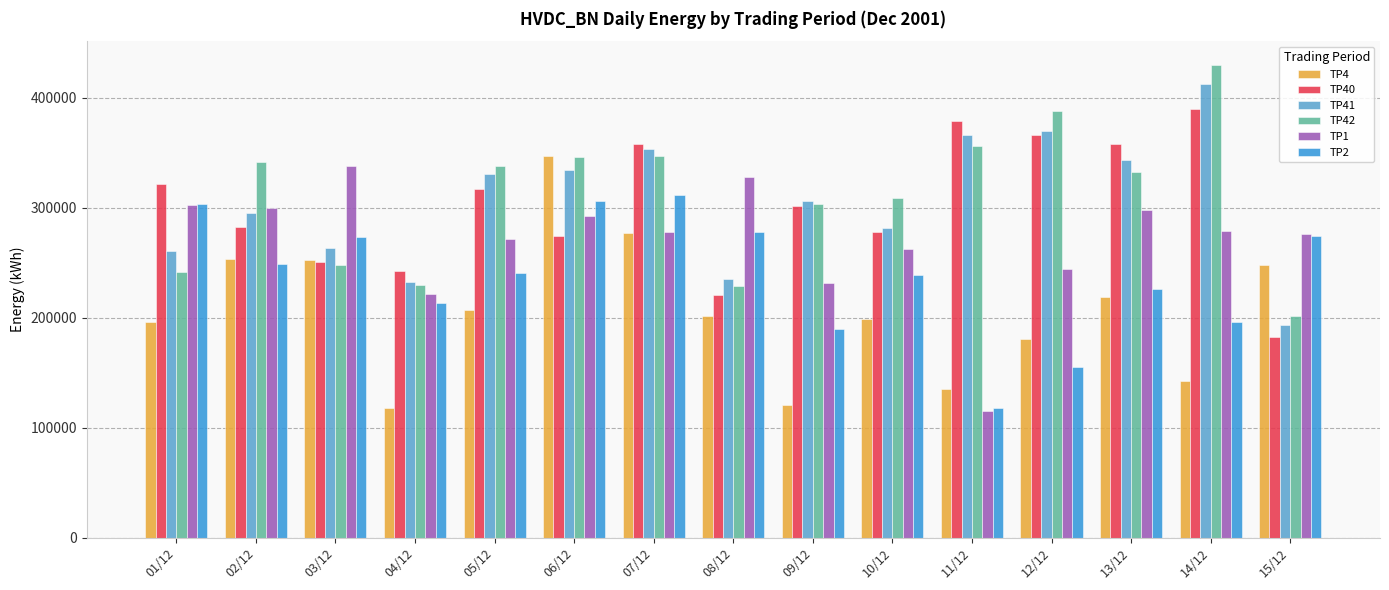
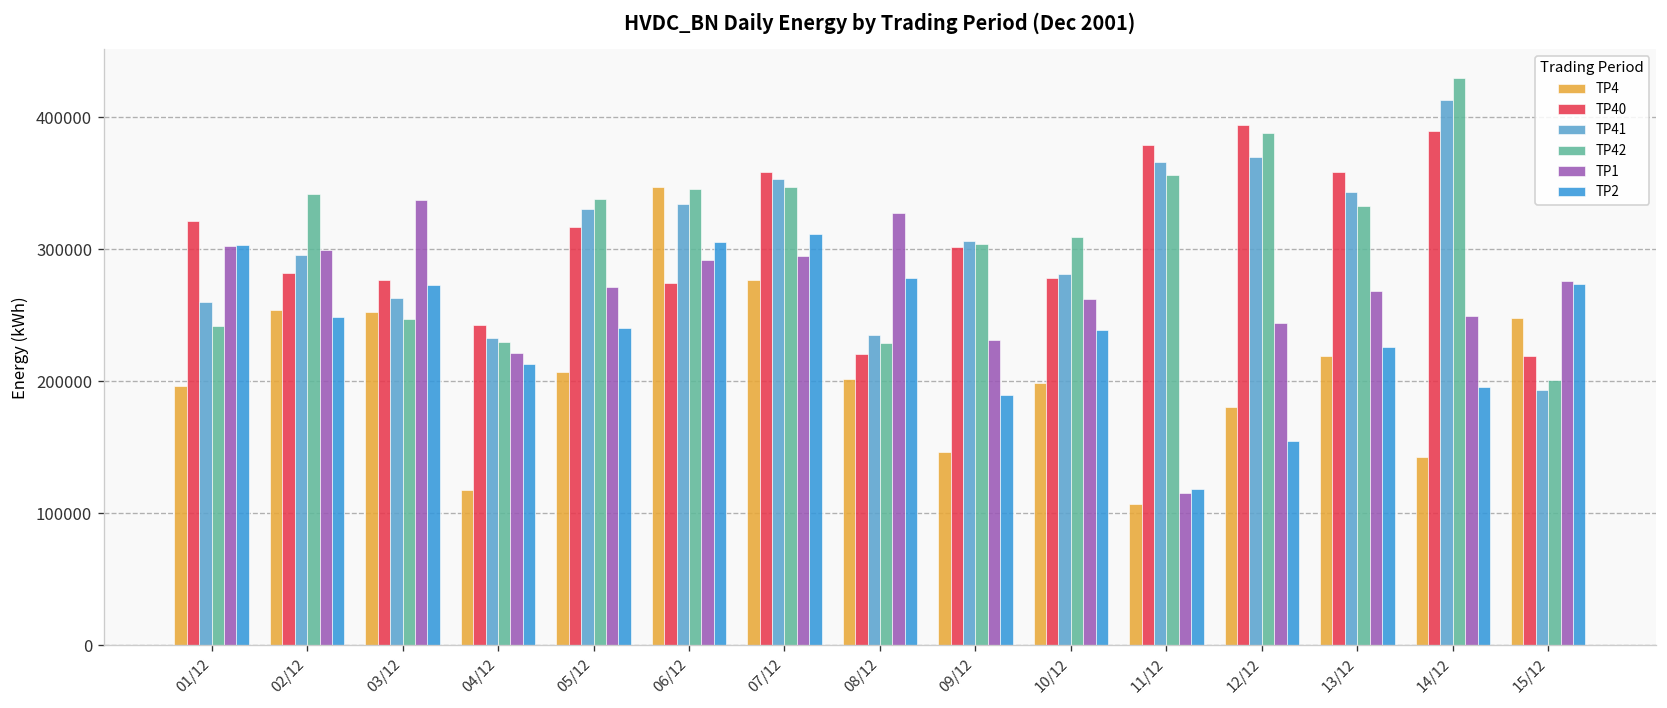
  {
    "TP4": {
      "01/12": 196000,
      "02/12": 254000,
      "03/12": 252000,
      "04/12": 118000,
      "05/12": 207000,
      "06/12": 347000,
      "07/12": 277000,
      "08/12": 202000,
-     "09/12": 120000,
+     "09/12": 147000,
      "10/12": 199000,
-     "11/12": 135000,
+     "11/12": 107000,
      "12/12": 181000,
      "13/12": 219000,
      "14/12": 143000,
      "15/12": 248000
    },
    "TP40": {
      "01/12": 321000,
      "02/12": 282000,
-     "03/12": 251000,
+     "03/12": 277000,
      "04/12": 242000,
      "05/12": 317000,
      "06/12": 274000,
      "07/12": 358000,
      "08/12": 221000,
      "09/12": 302000,
      "10/12": 278000,
      "11/12": 379000,
-     "12/12": 366000,
+     "12/12": 394000,
      "13/12": 358000,
      "14/12": 389000,
-     "15/12": 183000
+     "15/12": 219000
    },
    "TP1": {
      "01/12": 303000,
      "02/12": 299000,
      "03/12": 338000,
      "04/12": 222000,
      "05/12": 272000,
      "06/12": 292000,
-     "07/12": 278000,
+     "07/12": 295000,
      "08/12": 328000,
      "09/12": 231000,
      "10/12": 263000,
      "11/12": 115000,
      "12/12": 244000,
-     "13/12": 298000,
-     "14/12": 279000,
+     "13/12": 268000,
+     "14/12": 249000,
      "15/12": 276000
    }
  }
